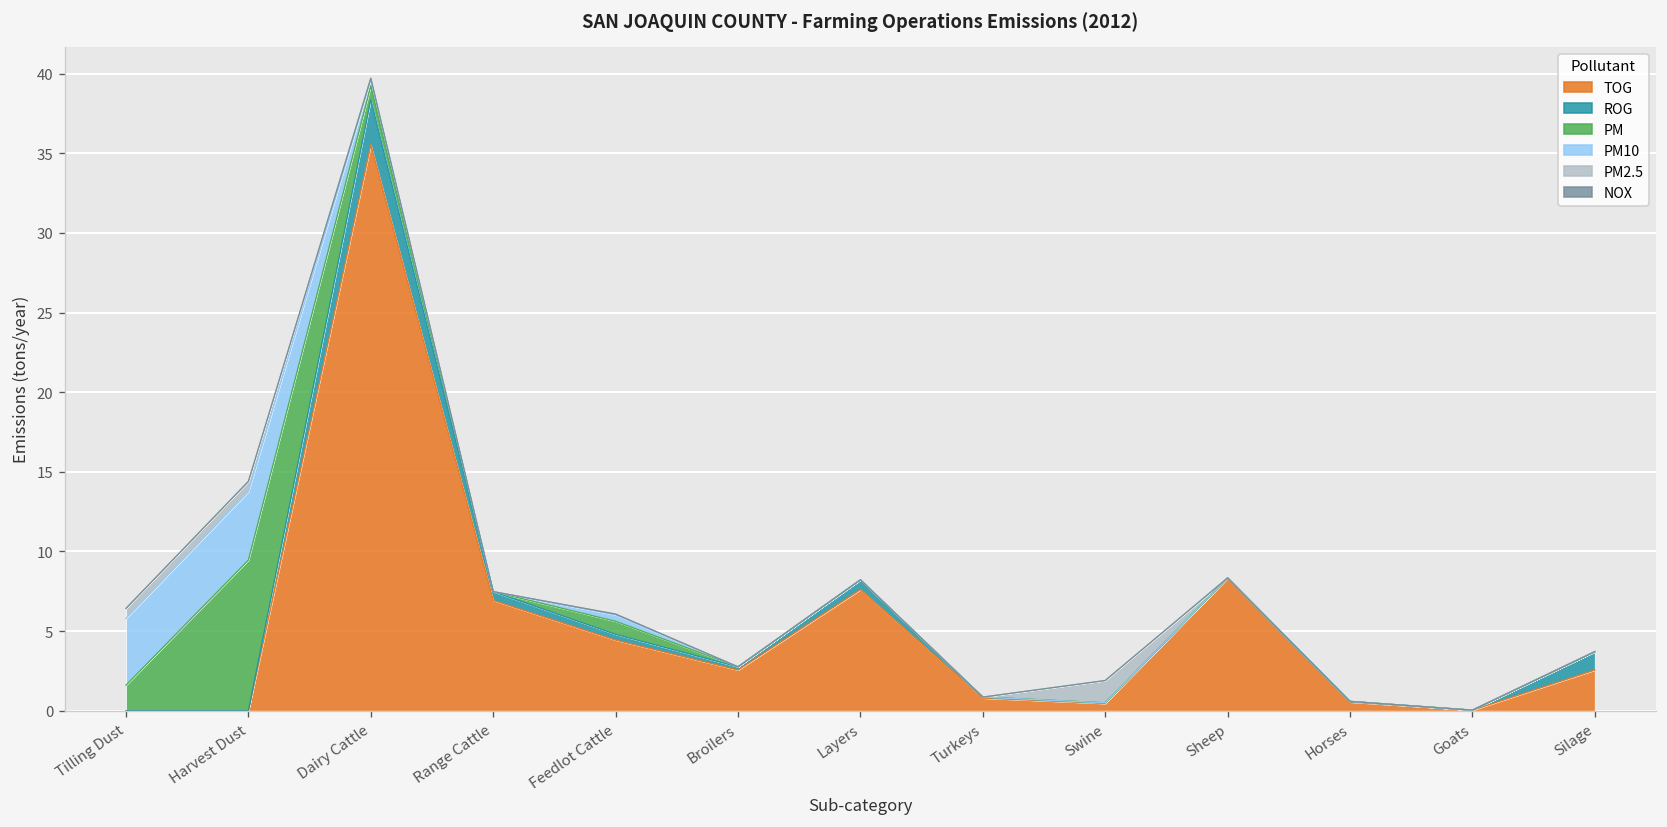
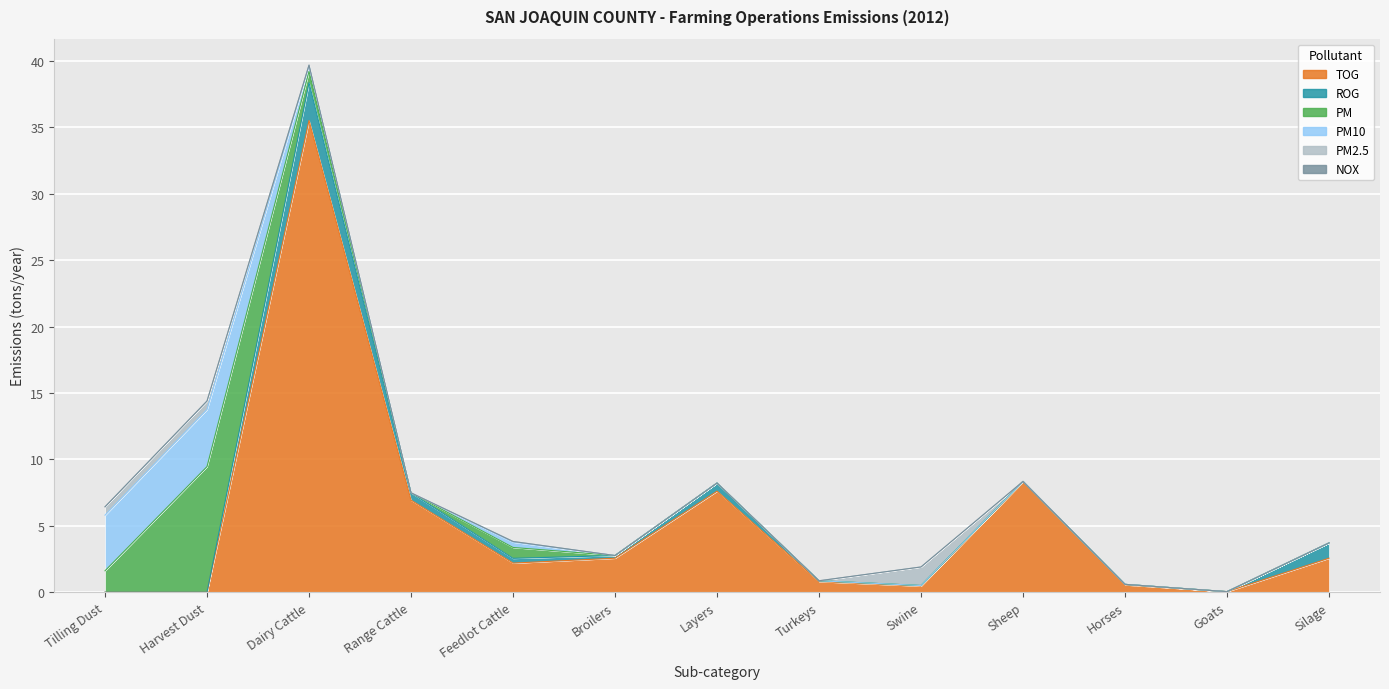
  {
    "TOG": {
      "Dairy Cattle": 35.5,
      "Range Cattle": 6.9,
-     "Feedlot Cattle": 4.4,
+     "Feedlot Cattle": 2.2,
      "Broilers": 2.6,
      "Layers": 7.6,
      "Silage": 2.6
    },
    "ROG": {
      "Dairy Cattle": 2.8,
      "Feedlot Cattle": 0.4
    },
    "PM": {
      "Tilling Dust": 1.6,
      "Harvest Dust": 9.5,
      "Dairy Cattle": 0.9,
      "Feedlot Cattle": 0.8
    },
    "PM10": {
      "Tilling Dust": 4.2,
      "Harvest Dust": 4.3
    }
  }
